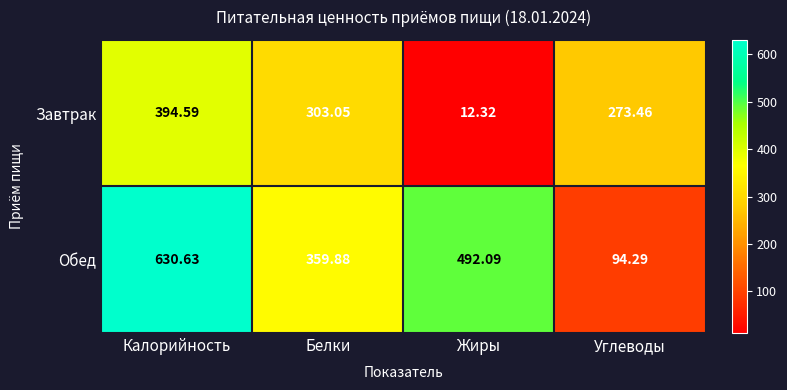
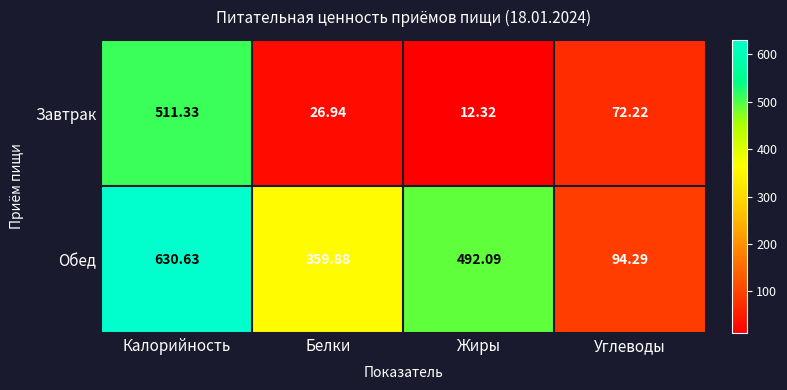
  {
    "Завтрак": {
-     "Калорийность": 394.59,
-     "Белки": 303.05,
+     "Калорийность": 511.33,
+     "Белки": 26.94,
      "Жиры": 12.32,
-     "Углеводы": 273.46
+     "Углеводы": 72.22
    },
    "Обед": {
      "Калорийность": 630.63,
      "Белки": 359.88,
      "Жиры": 492.09,
      "Углеводы": 94.29
    }
  }
